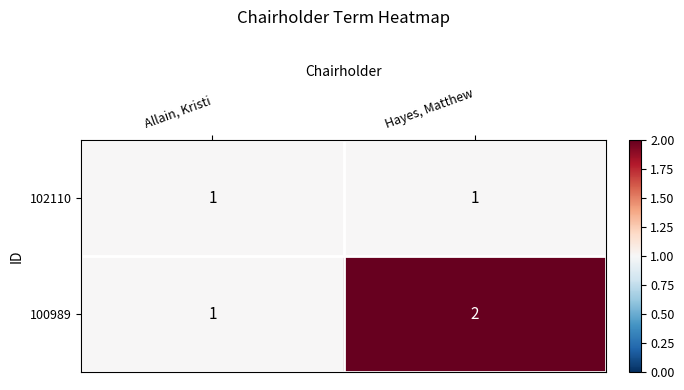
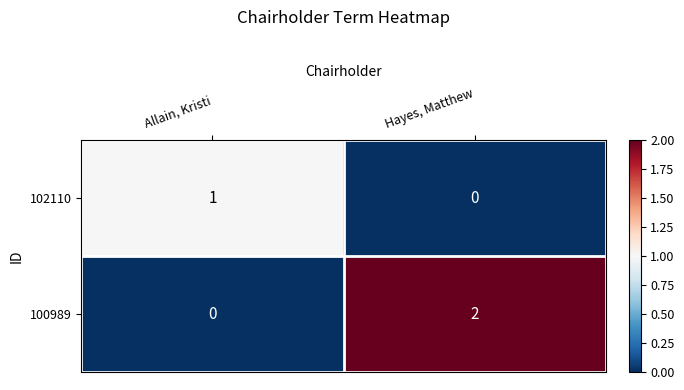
  {
    "102110": {
      "Allain, Kristi": 1,
-     "Hayes, Matthew": 1
+     "Hayes, Matthew": 0
    },
    "100989": {
-     "Allain, Kristi": 1,
+     "Allain, Kristi": 0,
      "Hayes, Matthew": 2
    }
  }
